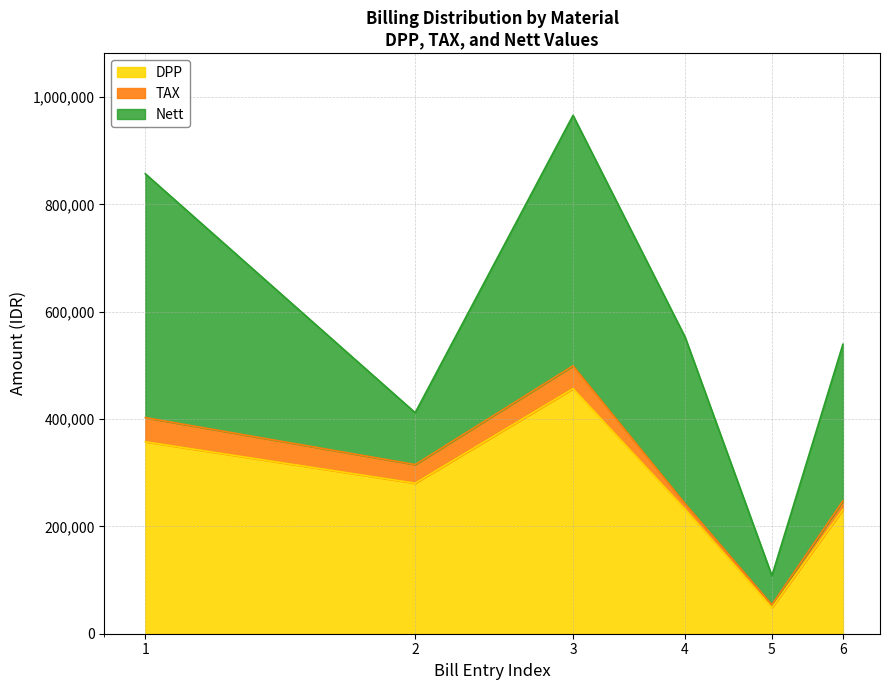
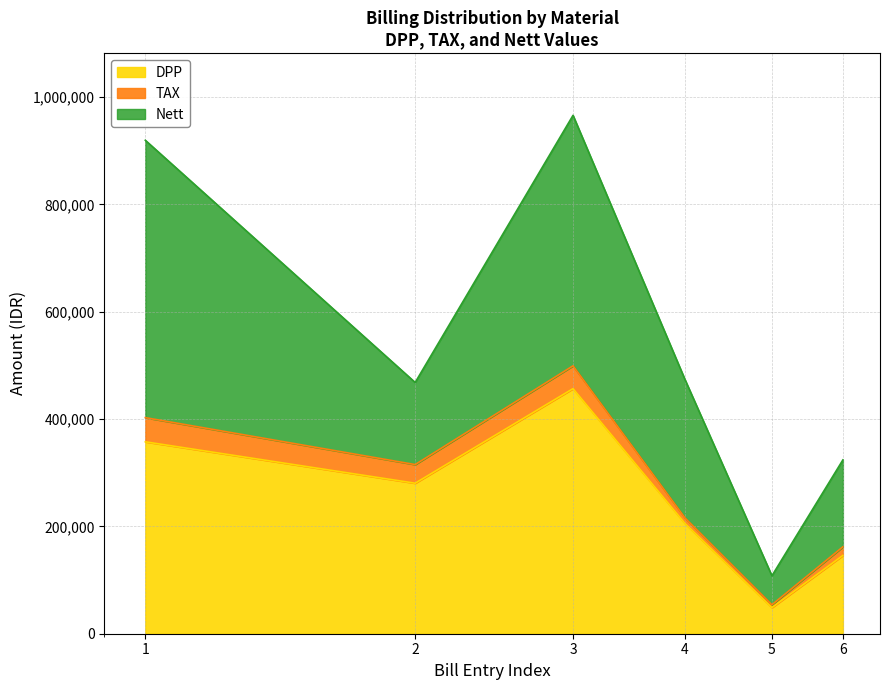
  {
    "DPP": {
      "1": "360,000",
      "2": "280,000",
      "3": "460,000",
-     "4": "230,000",
+     "4": "210,000",
      "5": "50,000",
-     "6": "230,000"
+     "6": "150,000"
    },
    "TAX": {
      "1": "50,000",
      "2": "30,000",
      "3": "40,000",
      "4": "10,000",
      "5": "10,000",
      "6": "20,000"
    },
    "Nett": {
-     "1": "450,000",
-     "2": "100,000",
+     "1": "520,000",
+     "2": "150,000",
      "3": "470,000",
-     "4": "310,000",
+     "4": "260,000",
      "5": "50,000",
-     "6": "290,000"
+     "6": "160,000"
    }
  }
